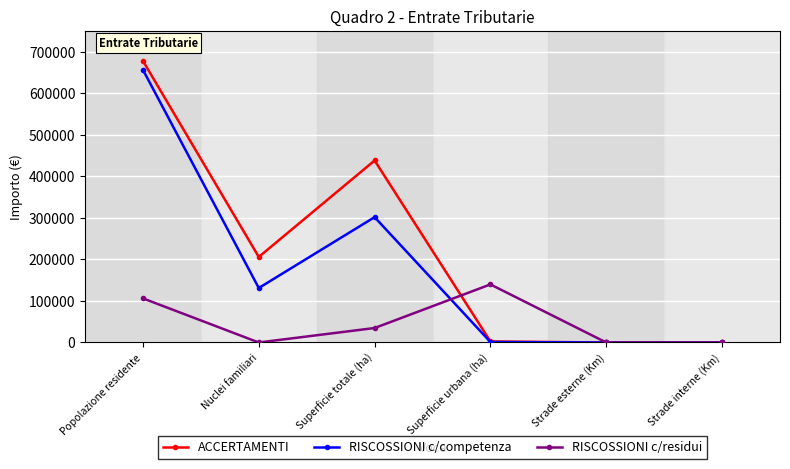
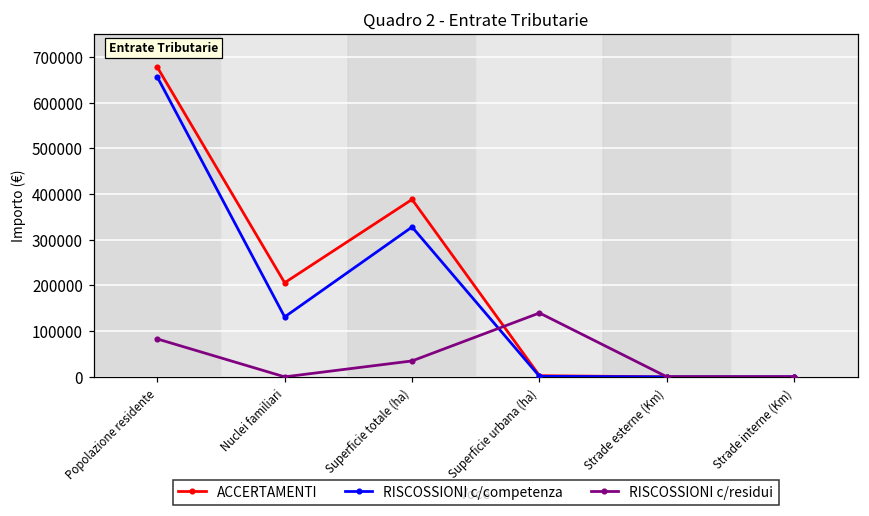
  {
    "ACCERTAMENTI": {
      "Popolazione residente": 680000,
      "Nuclei familiari": 210000,
-     "Superficie totale (ha)": 440000
+     "Superficie totale (ha)": 390000
    },
    "RISCOSSIONI c/competenza": {
      "Popolazione residente": 660000,
      "Nuclei familiari": 130000,
-     "Superficie totale (ha)": 300000
+     "Superficie totale (ha)": 330000
    },
    "RISCOSSIONI c/residui": {
-     "Popolazione residente": 110000,
+     "Popolazione residente": 80000,
      "Nuclei familiari": 0,
      "Superficie totale (ha)": 30000,
      "Superficie urbana (ha)": 140000
    }
  }
